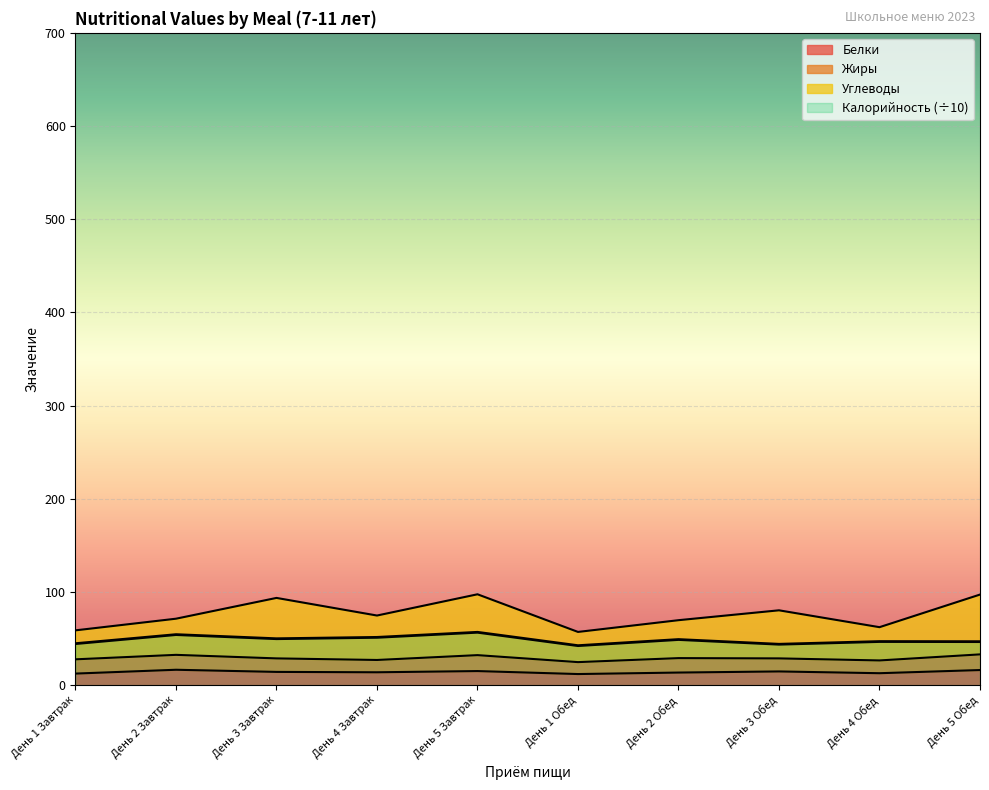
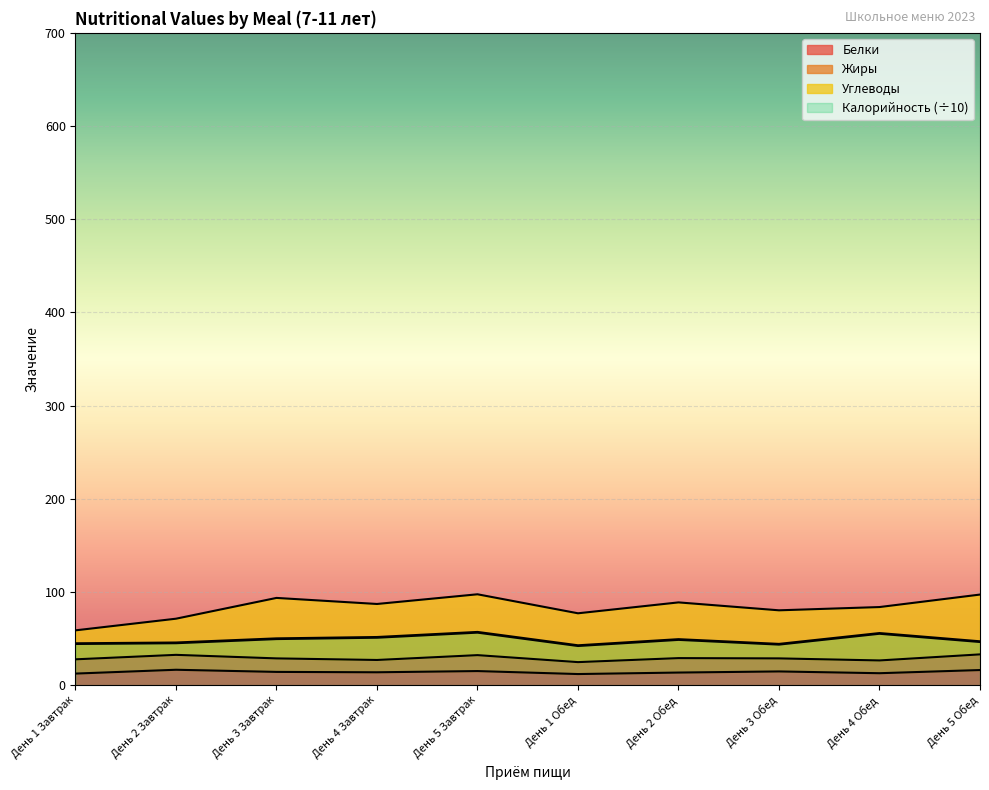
  {
    "Углеводы": {
      "День 1 Завтрак": 30,
      "День 2 Завтрак": 40,
      "День 3 Завтрак": 60,
-     "День 4 Завтрак": 50,
+     "День 4 Завтрак": 60,
      "День 5 Завтрак": 70,
-     "День 1 Обед": 30,
-     "День 2 Обед": 40,
+     "День 1 Обед": 50,
+     "День 2 Обед": 60,
      "День 3 Обед": 50,
-     "День 4 Обед": 40,
+     "День 4 Обед": 60,
      "День 5 Обед": 60
    },
    "Калорийность (÷10)": {
      "День 1 Завтрак": 40,
-     "День 2 Завтрак": 54,
+     "День 2 Завтрак": 45,
      "День 3 Завтрак": 50,
      "День 4 Завтрак": 50,
      "День 5 Завтрак": 60,
      "День 1 Обед": 40,
      "День 2 Обед": 50,
      "День 3 Обед": 40,
-     "День 4 Обед": 50,
+     "День 4 Обед": 60,
      "День 5 Обед": 50
    }
  }
